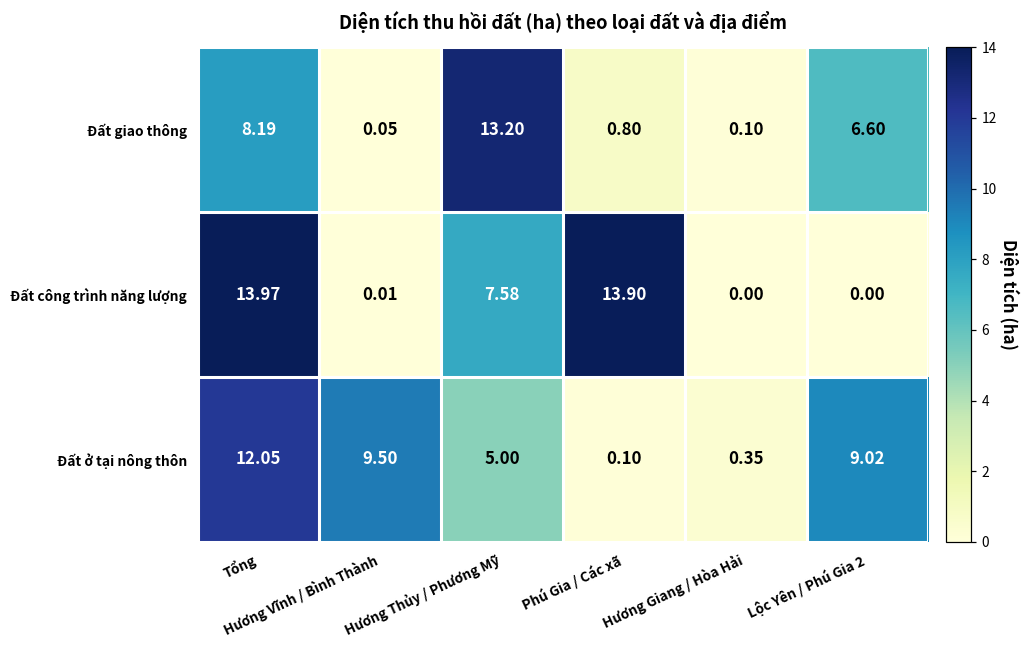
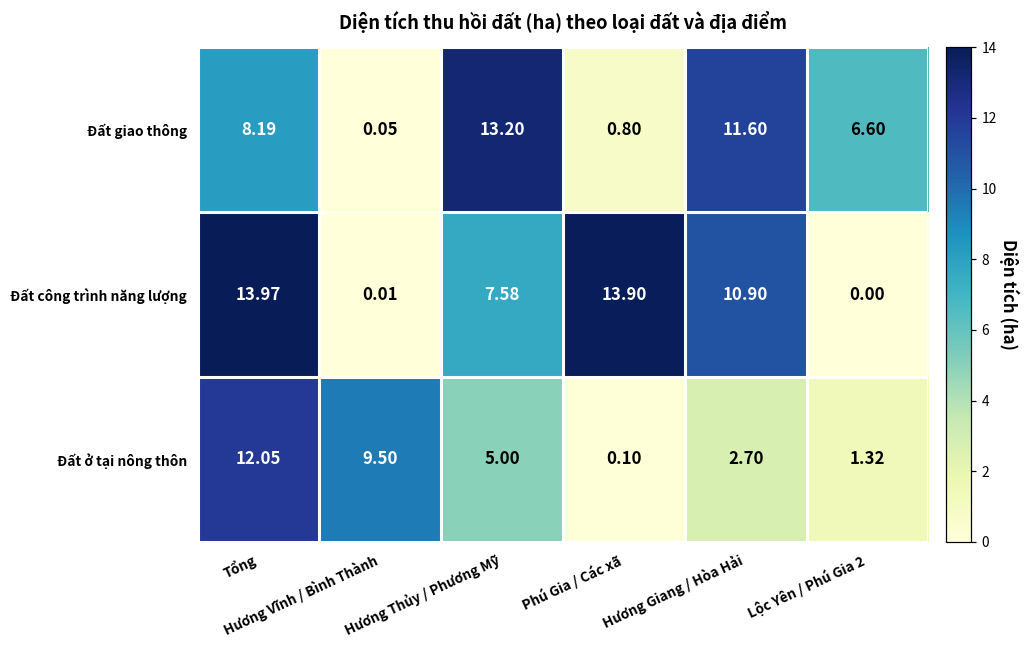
  {
    "Đất giao thông": {
      "Tổng": 8.19,
      "Hương Vĩnh / Bình Thành": 0.05,
      "Hương Thủy / Phương Mỹ": 13.20,
      "Phú Gia / Các xã": 0.80,
-     "Hương Giang / Hòa Hải": 0.10,
+     "Hương Giang / Hòa Hải": 11.60,
      "Lộc Yên / Phú Gia 2": 6.60
    },
    "Đất công trình năng lượng": {
      "Tổng": 13.97,
      "Hương Vĩnh / Bình Thành": 0.01,
      "Hương Thủy / Phương Mỹ": 7.58,
      "Phú Gia / Các xã": 13.90,
-     "Hương Giang / Hòa Hải": 0.00,
+     "Hương Giang / Hòa Hải": 10.90,
      "Lộc Yên / Phú Gia 2": 0.00
    },
    "Đất ở tại nông thôn": {
      "Tổng": 12.05,
      "Hương Vĩnh / Bình Thành": 9.50,
      "Hương Thủy / Phương Mỹ": 5.00,
      "Phú Gia / Các xã": 0.10,
-     "Hương Giang / Hòa Hải": 0.35,
-     "Lộc Yên / Phú Gia 2": 9.02
+     "Hương Giang / Hòa Hải": 2.70,
+     "Lộc Yên / Phú Gia 2": 1.32
    }
  }
